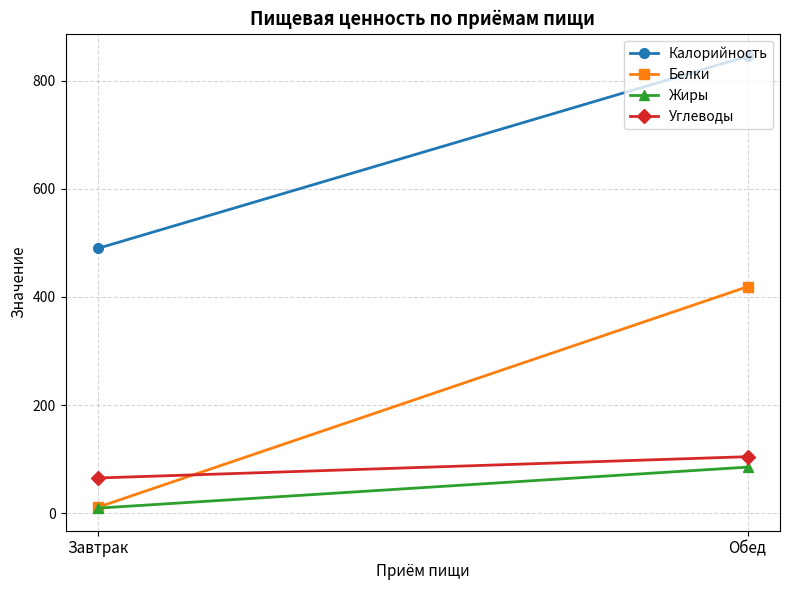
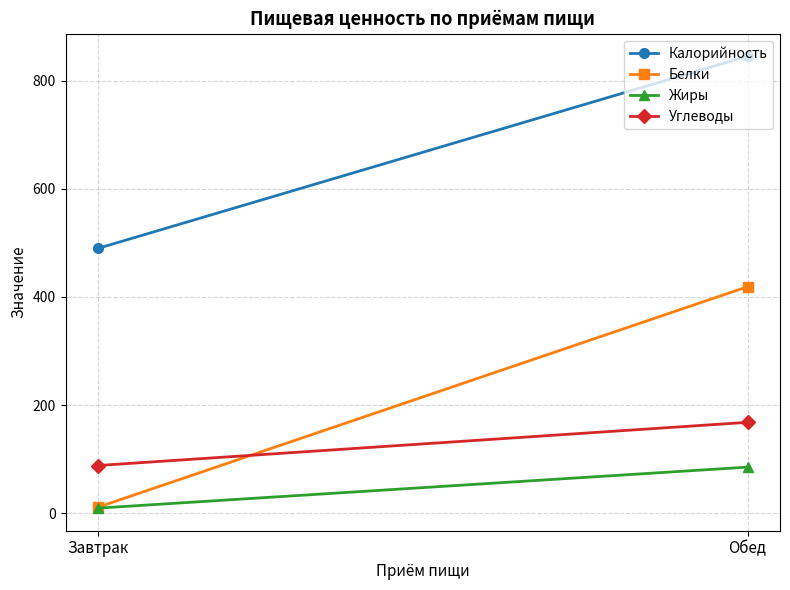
  {
    "Калорийность": {
      "Завтрак": 490
    },
    "Белки": {
      "Обед": 420
    },
    "Жиры": {
      "Обед": 90
    },
    "Углеводы": {
-     "Завтрак": 70,
-     "Обед": 100
+     "Завтрак": 90,
+     "Обед": 170
    }
  }
